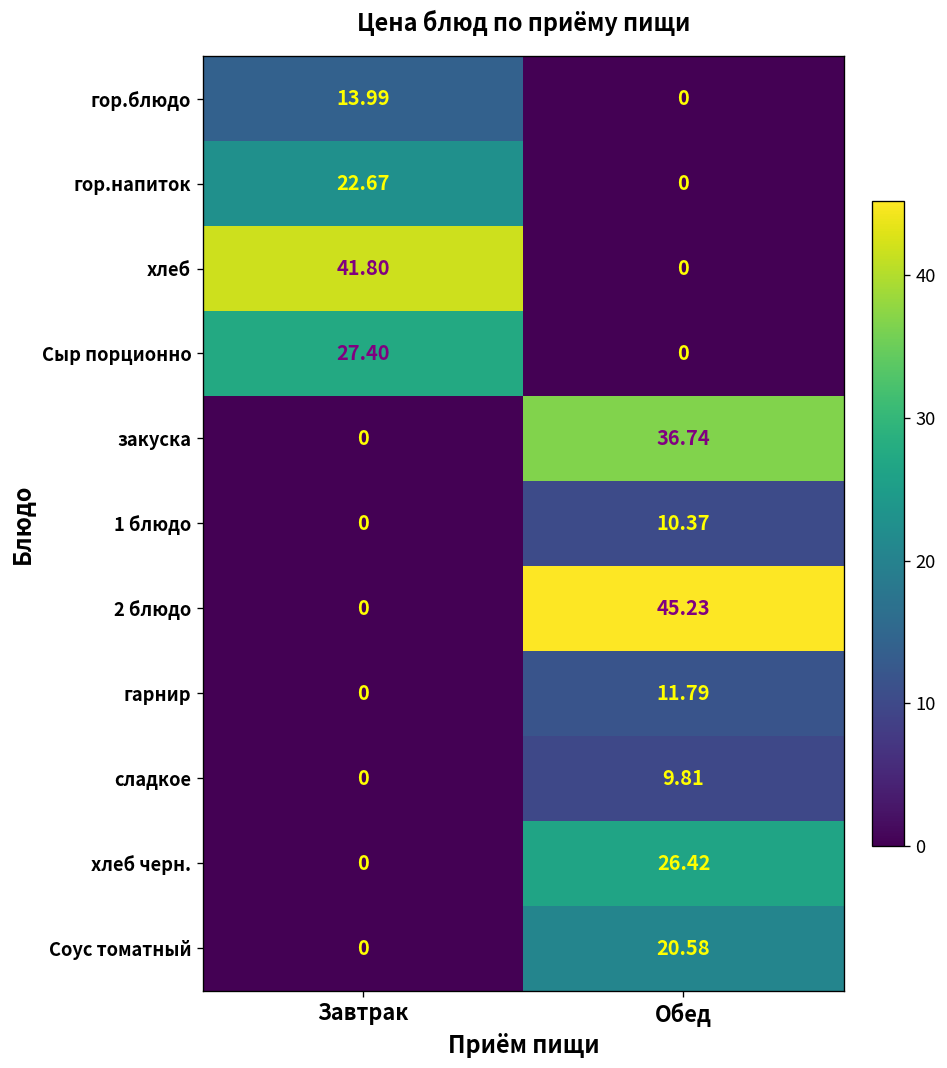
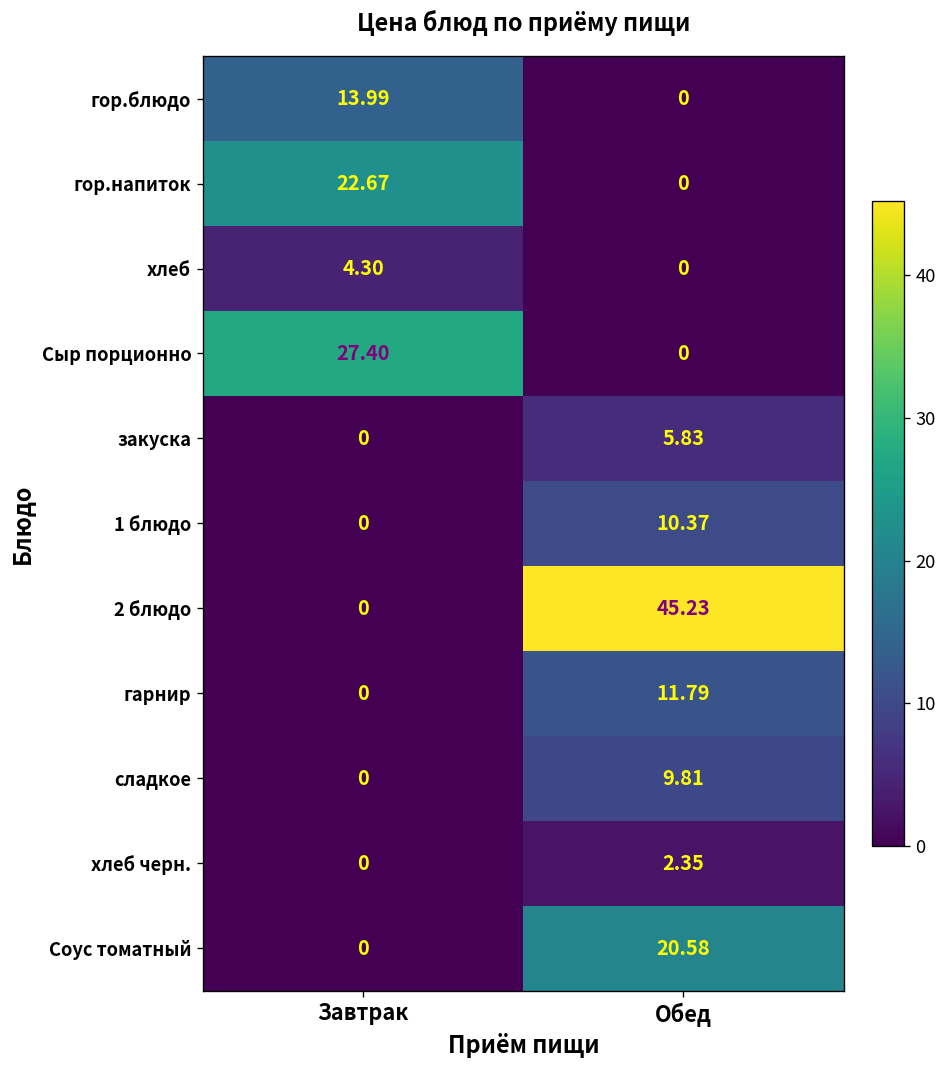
  {
    "гор.блюдо": {
      "Завтрак": 13.99,
      "Обед": 0
    },
    "гор.напиток": {
      "Завтрак": 22.67,
      "Обед": 0
    },
    "хлеб": {
-     "Завтрак": 41.80,
+     "Завтрак": 4.30,
      "Обед": 0
    },
    "Сыр порционно": {
      "Завтрак": 27.40,
      "Обед": 0
    },
    "закуска": {
      "Завтрак": 0,
-     "Обед": 36.74
+     "Обед": 5.83
    },
    "1 блюдо": {
      "Завтрак": 0,
      "Обед": 10.37
    },
    "2 блюдо": {
      "Завтрак": 0,
      "Обед": 45.23
    },
    "гарнир": {
      "Завтрак": 0,
      "Обед": 11.79
    },
    "сладкое": {
      "Завтрак": 0,
      "Обед": 9.81
    },
    "хлеб черн.": {
      "Завтрак": 0,
-     "Обед": 26.42
+     "Обед": 2.35
    },
    "Соус томатный": {
      "Завтрак": 0,
      "Обед": 20.58
    }
  }
